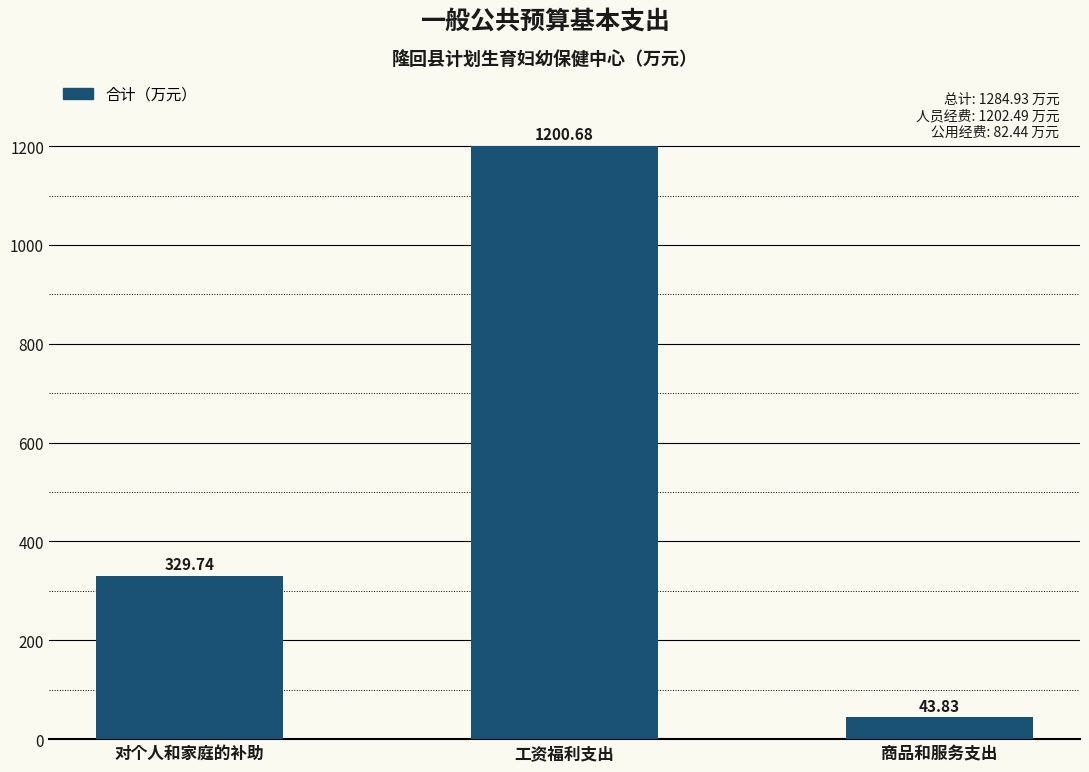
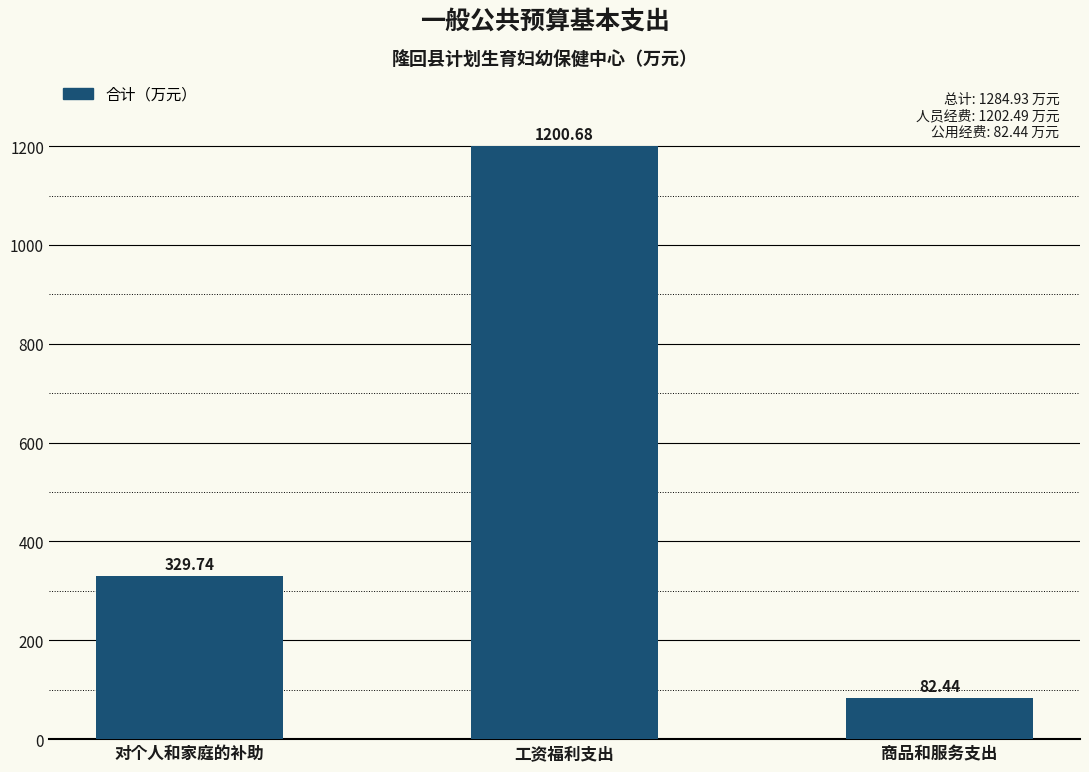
  {
    "对个人和家庭的补助": 329.74,
    "工资福利支出": 1200.68,
-   "商品和服务支出": 43.83
+   "商品和服务支出": 82.44
  }
